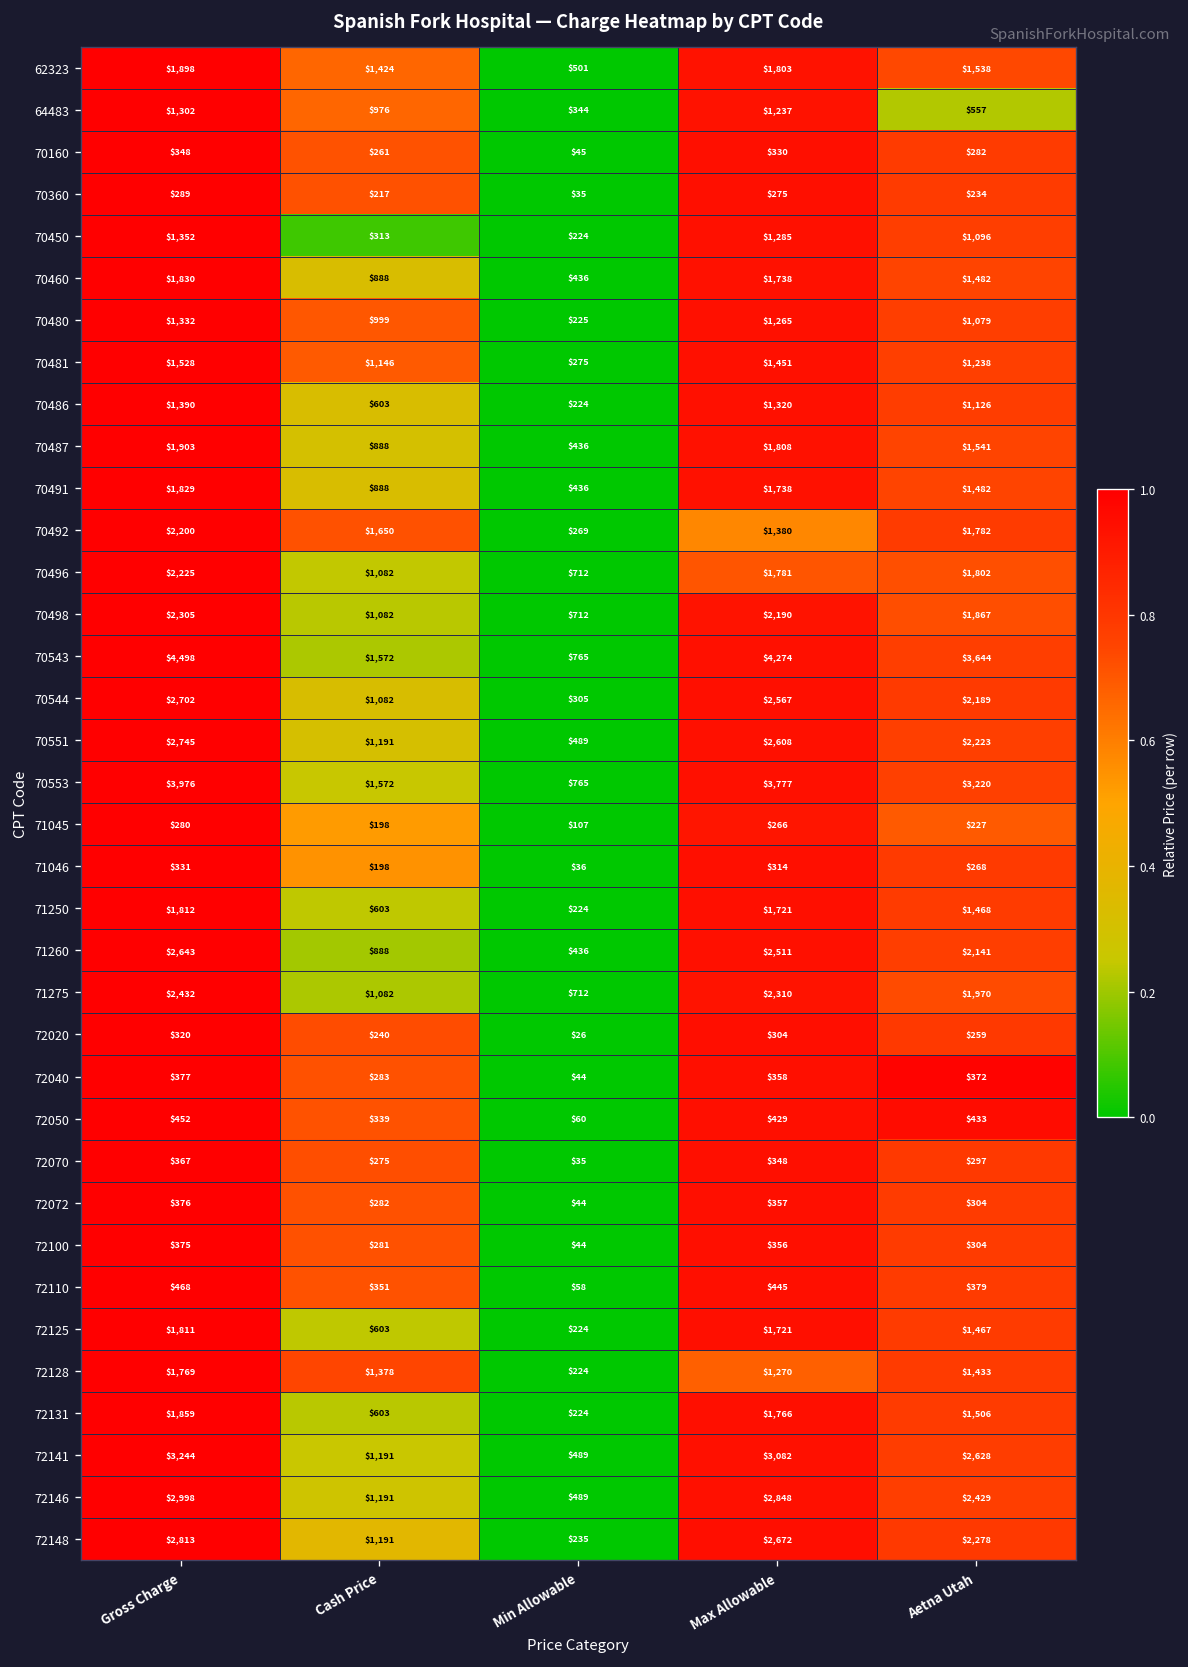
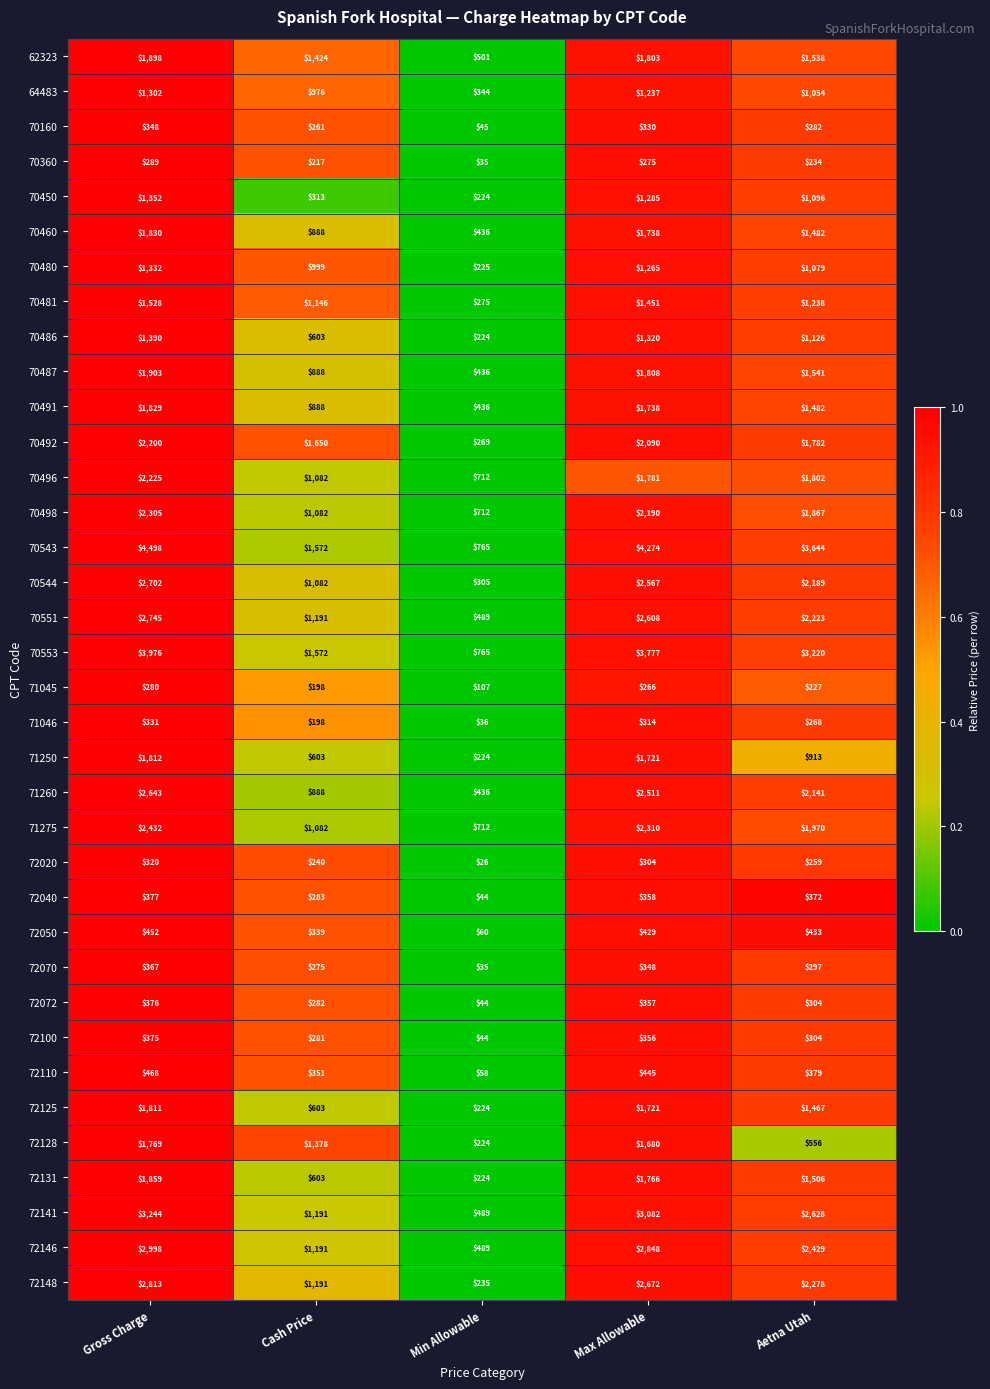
  {
    "62323": {
      "Gross Charge": "$1,898",
      "Cash Price": "$1,424",
      "Min Allowable": "$501",
      "Max Allowable": "$1,803",
      "Aetna Utah": "$1,538"
    },
    "64483": {
      "Gross Charge": "$1,302",
      "Cash Price": "$976",
      "Min Allowable": "$344",
      "Max Allowable": "$1,237",
-     "Aetna Utah": "$557"
+     "Aetna Utah": "$1,054"
    },
    "70160": {
      "Gross Charge": "$348",
      "Cash Price": "$261",
      "Min Allowable": "$45",
      "Max Allowable": "$330",
      "Aetna Utah": "$282"
    },
    "70360": {
      "Gross Charge": "$289",
      "Cash Price": "$217",
      "Min Allowable": "$35",
      "Max Allowable": "$275",
      "Aetna Utah": "$234"
    },
    "70450": {
      "Gross Charge": "$1,352",
      "Cash Price": "$313",
      "Min Allowable": "$224",
      "Max Allowable": "$1,285",
      "Aetna Utah": "$1,096"
    },
    "70460": {
      "Gross Charge": "$1,830",
      "Cash Price": "$888",
      "Min Allowable": "$436",
      "Max Allowable": "$1,738",
      "Aetna Utah": "$1,482"
    },
    "70480": {
      "Gross Charge": "$1,332",
      "Cash Price": "$999",
      "Min Allowable": "$225",
      "Max Allowable": "$1,265",
      "Aetna Utah": "$1,079"
    },
    "70481": {
      "Gross Charge": "$1,528",
      "Cash Price": "$1,146",
      "Min Allowable": "$275",
      "Max Allowable": "$1,451",
      "Aetna Utah": "$1,238"
    },
    "70486": {
      "Gross Charge": "$1,390",
      "Cash Price": "$603",
      "Min Allowable": "$224",
      "Max Allowable": "$1,320",
      "Aetna Utah": "$1,126"
    },
    "70487": {
      "Gross Charge": "$1,903",
      "Cash Price": "$888",
      "Min Allowable": "$436",
      "Max Allowable": "$1,808",
      "Aetna Utah": "$1,541"
    },
    "70491": {
      "Gross Charge": "$1,829",
      "Cash Price": "$888",
      "Min Allowable": "$436",
      "Max Allowable": "$1,738",
      "Aetna Utah": "$1,482"
    },
    "70492": {
      "Gross Charge": "$2,200",
      "Cash Price": "$1,650",
      "Min Allowable": "$269",
-     "Max Allowable": "$1,380",
+     "Max Allowable": "$2,090",
      "Aetna Utah": "$1,782"
    },
    "70496": {
      "Gross Charge": "$2,225",
      "Cash Price": "$1,082",
      "Min Allowable": "$712",
      "Max Allowable": "$1,781",
      "Aetna Utah": "$1,802"
    },
    "70498": {
      "Gross Charge": "$2,305",
      "Cash Price": "$1,082",
      "Min Allowable": "$712",
      "Max Allowable": "$2,190",
      "Aetna Utah": "$1,867"
    },
    "70543": {
      "Gross Charge": "$4,498",
      "Cash Price": "$1,572",
      "Min Allowable": "$765",
      "Max Allowable": "$4,274",
      "Aetna Utah": "$3,644"
    },
    "70544": {
      "Gross Charge": "$2,702",
      "Cash Price": "$1,082",
      "Min Allowable": "$305",
      "Max Allowable": "$2,567",
      "Aetna Utah": "$2,189"
    },
    "70551": {
      "Gross Charge": "$2,745",
      "Cash Price": "$1,191",
      "Min Allowable": "$489",
      "Max Allowable": "$2,608",
      "Aetna Utah": "$2,223"
    },
    "70553": {
      "Gross Charge": "$3,976",
      "Cash Price": "$1,572",
      "Min Allowable": "$765",
      "Max Allowable": "$3,777",
      "Aetna Utah": "$3,220"
    },
    "71045": {
      "Gross Charge": "$280",
      "Cash Price": "$198",
      "Min Allowable": "$107",
      "Max Allowable": "$266",
      "Aetna Utah": "$227"
    },
    "71046": {
      "Gross Charge": "$331",
      "Cash Price": "$198",
      "Min Allowable": "$36",
      "Max Allowable": "$314",
      "Aetna Utah": "$268"
    },
    "71250": {
      "Gross Charge": "$1,812",
      "Cash Price": "$603",
      "Min Allowable": "$224",
      "Max Allowable": "$1,721",
-     "Aetna Utah": "$1,468"
+     "Aetna Utah": "$913"
    },
    "71260": {
      "Gross Charge": "$2,643",
      "Cash Price": "$888",
      "Min Allowable": "$436",
      "Max Allowable": "$2,511",
      "Aetna Utah": "$2,141"
    },
    "71275": {
      "Gross Charge": "$2,432",
      "Cash Price": "$1,082",
      "Min Allowable": "$712",
      "Max Allowable": "$2,310",
      "Aetna Utah": "$1,970"
    },
    "72020": {
      "Gross Charge": "$320",
      "Cash Price": "$240",
      "Min Allowable": "$26",
      "Max Allowable": "$304",
      "Aetna Utah": "$259"
    },
    "72040": {
      "Gross Charge": "$377",
      "Cash Price": "$283",
      "Min Allowable": "$44",
      "Max Allowable": "$358",
      "Aetna Utah": "$372"
    },
    "72050": {
      "Gross Charge": "$452",
      "Cash Price": "$339",
      "Min Allowable": "$60",
      "Max Allowable": "$429",
      "Aetna Utah": "$433"
    },
    "72070": {
      "Gross Charge": "$367",
      "Cash Price": "$275",
      "Min Allowable": "$35",
      "Max Allowable": "$348",
      "Aetna Utah": "$297"
    },
    "72072": {
      "Gross Charge": "$376",
      "Cash Price": "$282",
      "Min Allowable": "$44",
      "Max Allowable": "$357",
      "Aetna Utah": "$304"
    },
    "72100": {
      "Gross Charge": "$375",
      "Cash Price": "$281",
      "Min Allowable": "$44",
      "Max Allowable": "$356",
      "Aetna Utah": "$304"
    },
    "72110": {
      "Gross Charge": "$468",
      "Cash Price": "$351",
      "Min Allowable": "$58",
      "Max Allowable": "$445",
      "Aetna Utah": "$379"
    },
    "72125": {
      "Gross Charge": "$1,811",
      "Cash Price": "$603",
      "Min Allowable": "$224",
      "Max Allowable": "$1,721",
      "Aetna Utah": "$1,467"
    },
    "72128": {
      "Gross Charge": "$1,769",
      "Cash Price": "$1,378",
      "Min Allowable": "$224",
-     "Max Allowable": "$1,270",
-     "Aetna Utah": "$1,433"
+     "Max Allowable": "$1,680",
+     "Aetna Utah": "$556"
    },
    "72131": {
      "Gross Charge": "$1,859",
      "Cash Price": "$603",
      "Min Allowable": "$224",
      "Max Allowable": "$1,766",
      "Aetna Utah": "$1,506"
    },
    "72141": {
      "Gross Charge": "$3,244",
      "Cash Price": "$1,191",
      "Min Allowable": "$489",
      "Max Allowable": "$3,082",
      "Aetna Utah": "$2,628"
    },
    "72146": {
      "Gross Charge": "$2,998",
      "Cash Price": "$1,191",
      "Min Allowable": "$489",
      "Max Allowable": "$2,848",
      "Aetna Utah": "$2,429"
    },
    "72148": {
      "Gross Charge": "$2,813",
      "Cash Price": "$1,191",
      "Min Allowable": "$235",
      "Max Allowable": "$2,672",
      "Aetna Utah": "$2,278"
    }
  }
